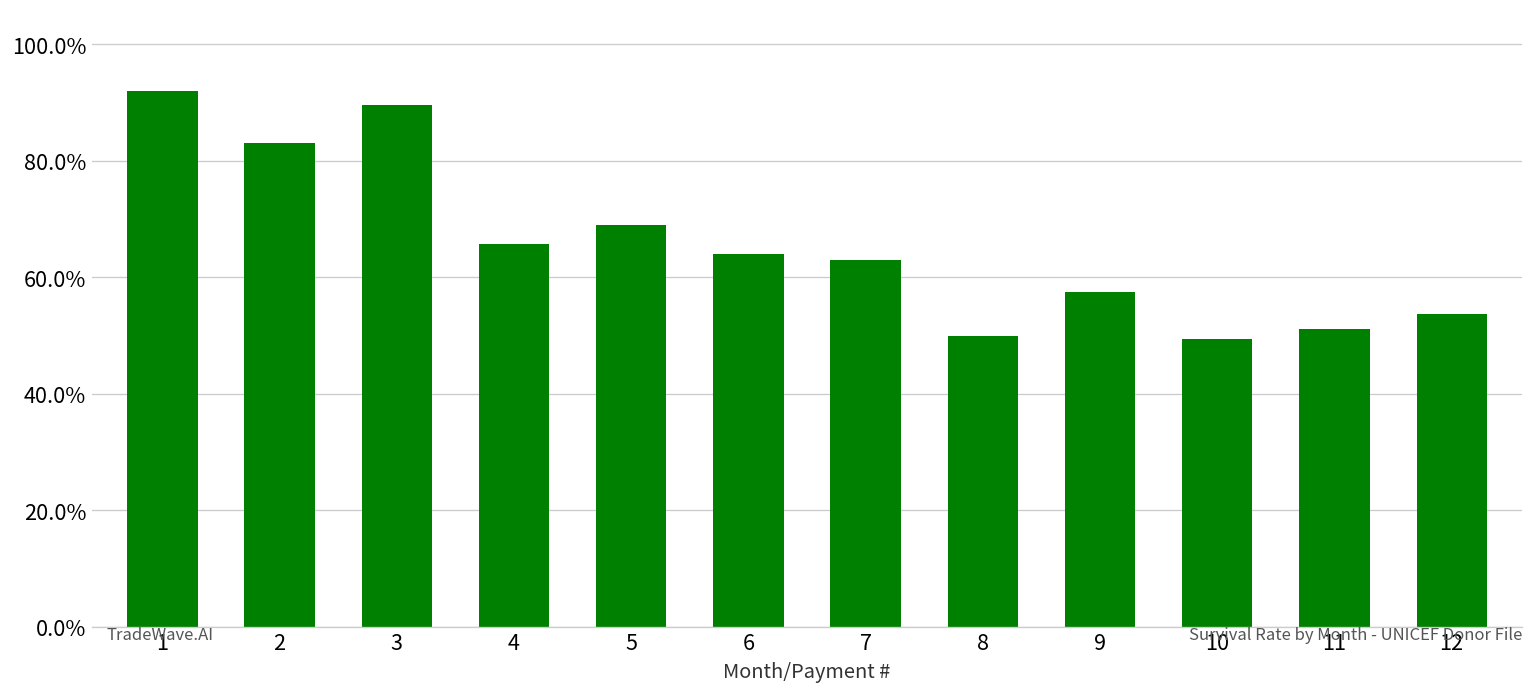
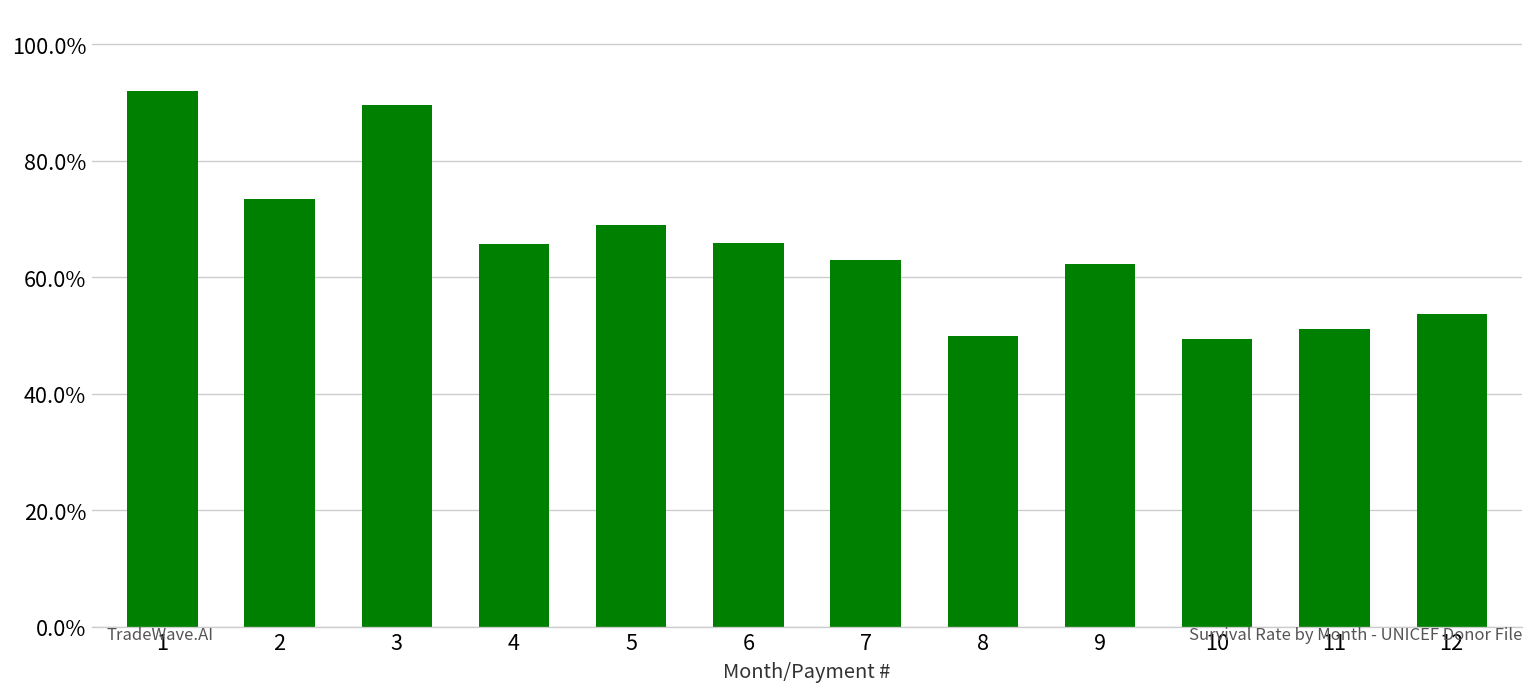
  {
    "1": "92%",
-   "2": "83%",
+   "2": "73%",
    "3": "90%",
    "4": "66%",
    "5": "69%",
-   "6": "64%",
+   "6": "66%",
    "7": "63%",
    "8": "50%",
-   "9": "57%",
+   "9": "62%",
    "10": "49%",
    "11": "51%",
    "12": "54%"
  }
